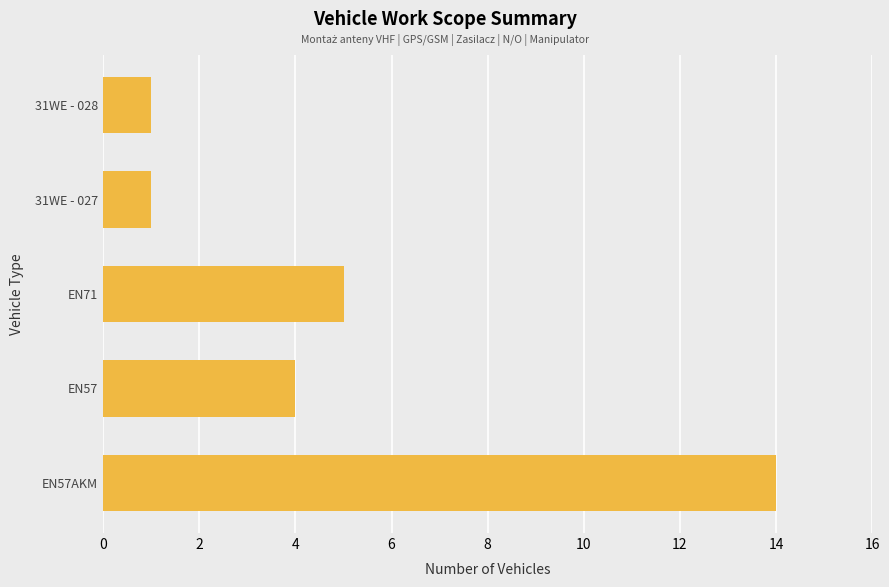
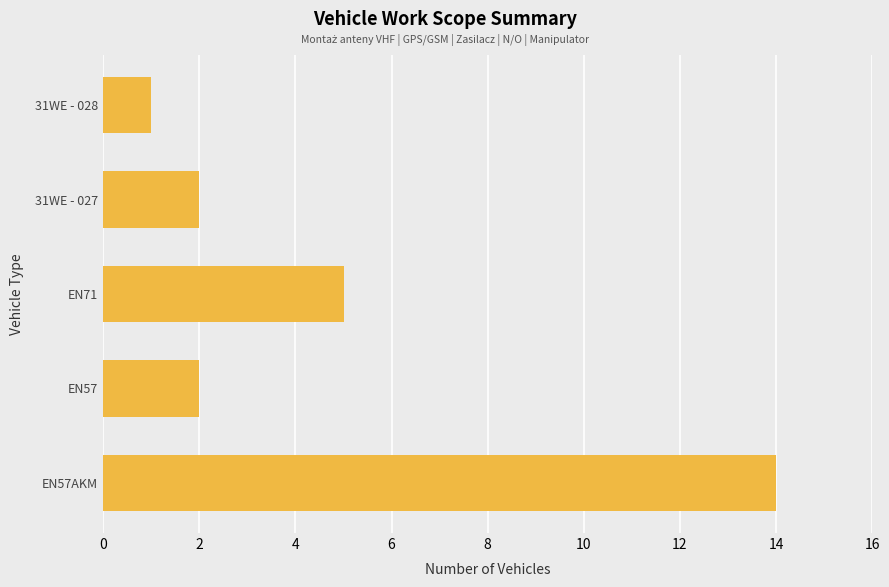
  {
    "31WE - 028": 1,
-   "31WE - 027": 1,
+   "31WE - 027": 2,
    "EN71": 5,
-   "EN57": 4,
+   "EN57": 2,
    "EN57AKM": 14
  }
